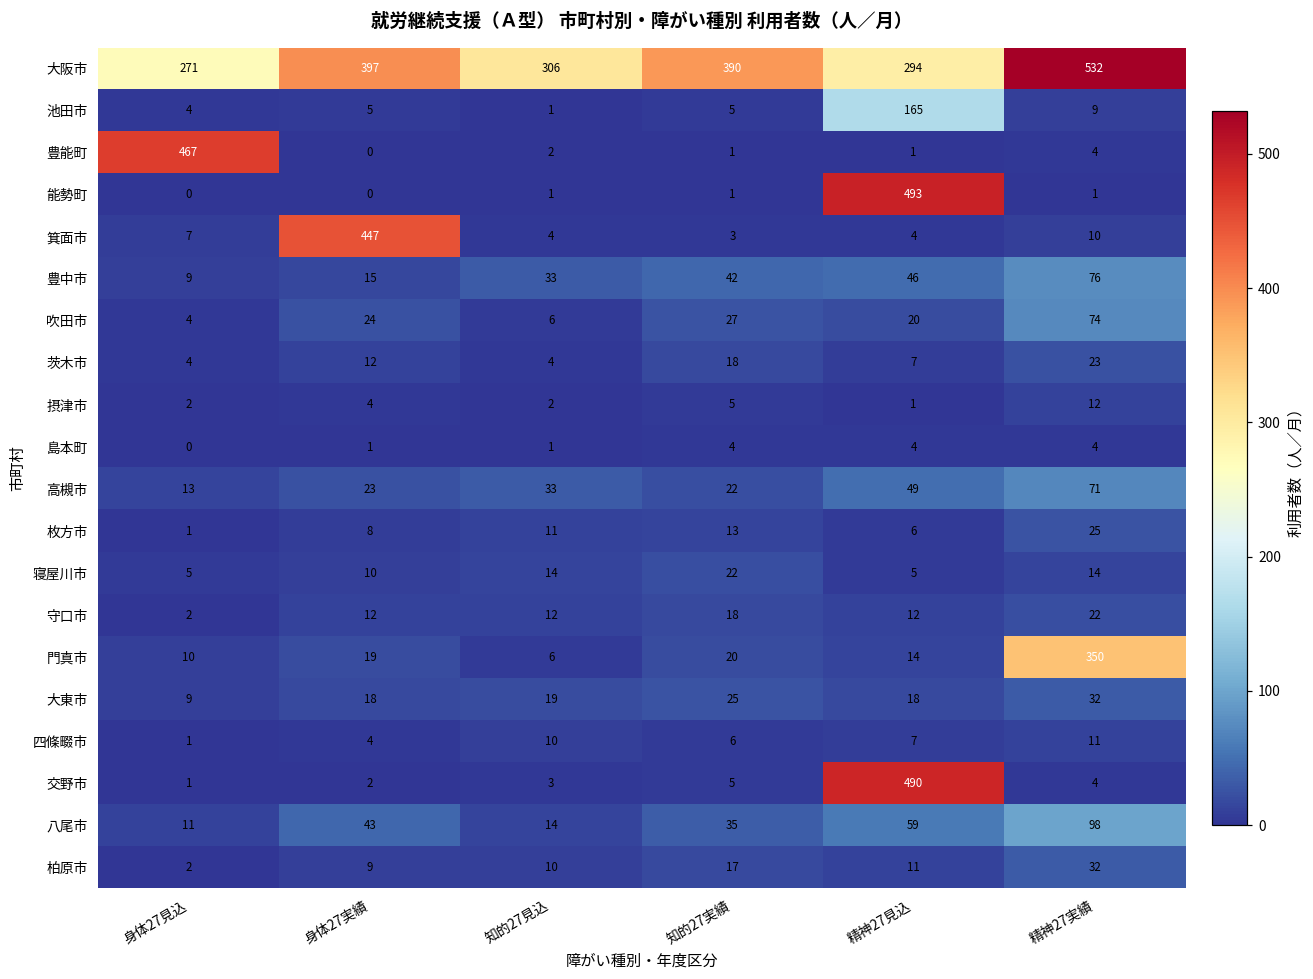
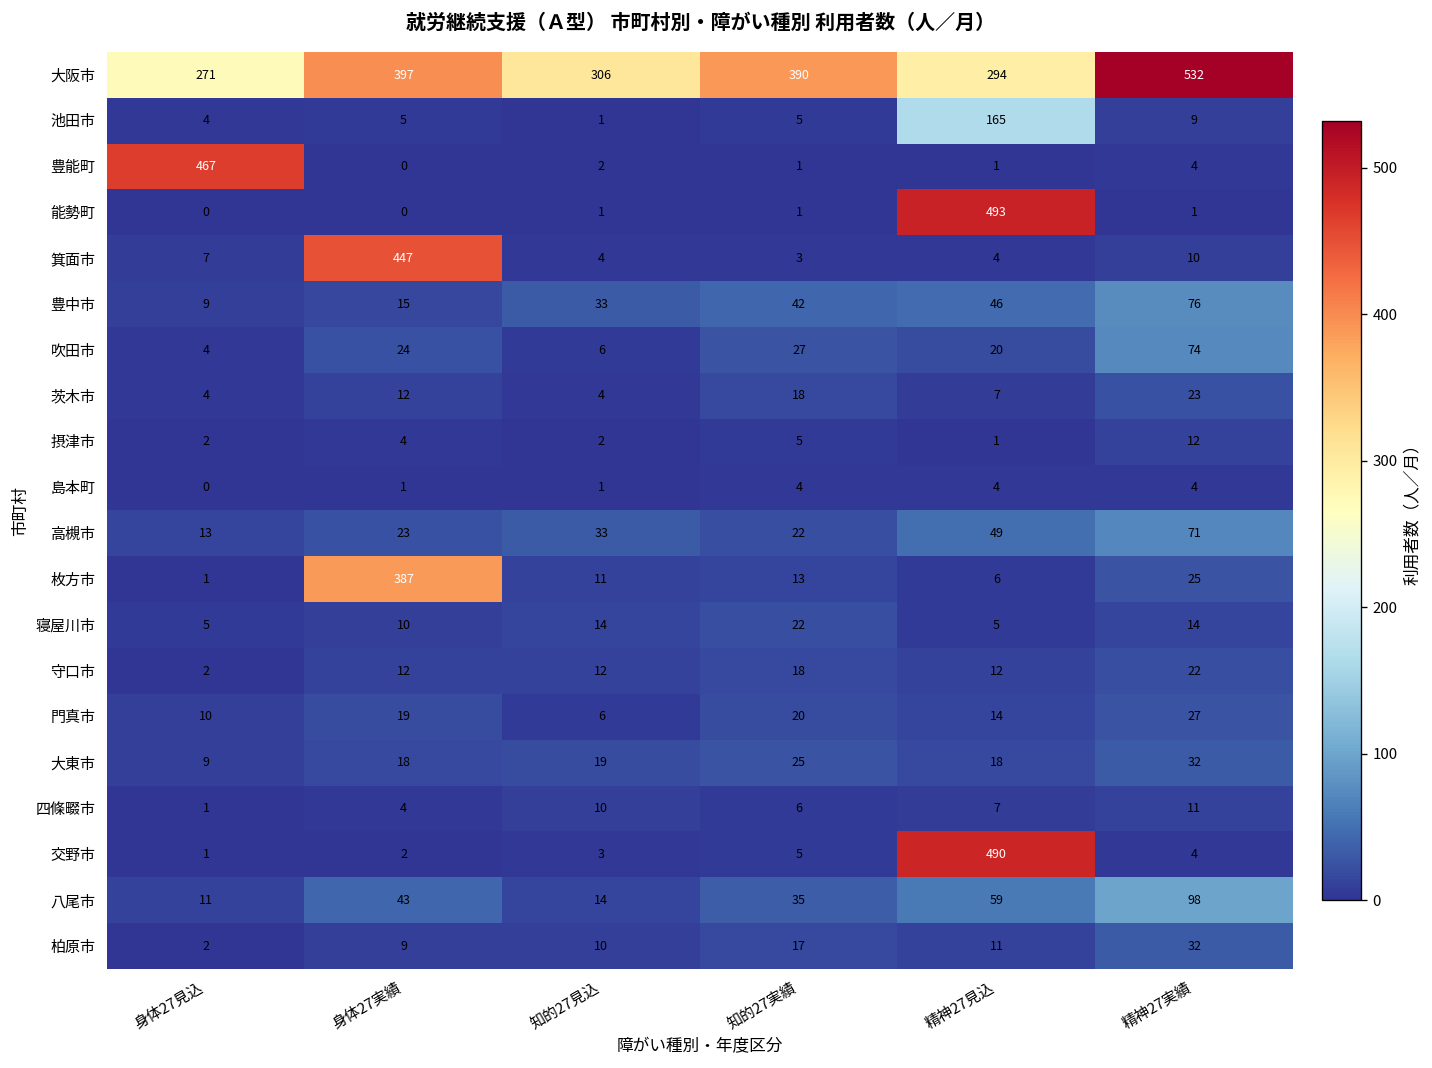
  {
    "大阪市": {
      "身体27見込": 271,
      "身体27実績": 397,
      "知的27見込": 306,
      "知的27実績": 390,
      "精神27見込": 294,
      "精神27実績": 532
    },
    "池田市": {
      "身体27見込": 4,
      "身体27実績": 5,
      "知的27見込": 1,
      "知的27実績": 5,
      "精神27見込": 165,
      "精神27実績": 9
    },
    "豊能町": {
      "身体27見込": 467,
      "身体27実績": 0,
      "知的27見込": 2,
      "知的27実績": 1,
      "精神27見込": 1,
      "精神27実績": 4
    },
    "能勢町": {
      "身体27見込": 0,
      "身体27実績": 0,
      "知的27見込": 1,
      "知的27実績": 1,
      "精神27見込": 493,
      "精神27実績": 1
    },
    "箕面市": {
      "身体27見込": 7,
      "身体27実績": 447,
      "知的27見込": 4,
      "知的27実績": 3,
      "精神27見込": 4,
      "精神27実績": 10
    },
    "豊中市": {
      "身体27見込": 9,
      "身体27実績": 15,
      "知的27見込": 33,
      "知的27実績": 42,
      "精神27見込": 46,
      "精神27実績": 76
    },
    "吹田市": {
      "身体27見込": 4,
      "身体27実績": 24,
      "知的27見込": 6,
      "知的27実績": 27,
      "精神27見込": 20,
      "精神27実績": 74
    },
    "茨木市": {
      "身体27見込": 4,
      "身体27実績": 12,
      "知的27見込": 4,
      "知的27実績": 18,
      "精神27見込": 7,
      "精神27実績": 23
    },
    "摂津市": {
      "身体27見込": 2,
      "身体27実績": 4,
      "知的27見込": 2,
      "知的27実績": 5,
      "精神27見込": 1,
      "精神27実績": 12
    },
    "島本町": {
      "身体27見込": 0,
      "身体27実績": 1,
      "知的27見込": 1,
      "知的27実績": 4,
      "精神27見込": 4,
      "精神27実績": 4
    },
    "高槻市": {
      "身体27見込": 13,
      "身体27実績": 23,
      "知的27見込": 33,
      "知的27実績": 22,
      "精神27見込": 49,
      "精神27実績": 71
    },
    "枚方市": {
      "身体27見込": 1,
-     "身体27実績": 8,
+     "身体27実績": 387,
      "知的27見込": 11,
      "知的27実績": 13,
      "精神27見込": 6,
      "精神27実績": 25
    },
    "寝屋川市": {
      "身体27見込": 5,
      "身体27実績": 10,
      "知的27見込": 14,
      "知的27実績": 22,
      "精神27見込": 5,
      "精神27実績": 14
    },
    "守口市": {
      "身体27見込": 2,
      "身体27実績": 12,
      "知的27見込": 12,
      "知的27実績": 18,
      "精神27見込": 12,
      "精神27実績": 22
    },
    "門真市": {
      "身体27見込": 10,
      "身体27実績": 19,
      "知的27見込": 6,
      "知的27実績": 20,
      "精神27見込": 14,
-     "精神27実績": 350
+     "精神27実績": 27
    },
    "大東市": {
      "身体27見込": 9,
      "身体27実績": 18,
      "知的27見込": 19,
      "知的27実績": 25,
      "精神27見込": 18,
      "精神27実績": 32
    },
    "四條畷市": {
      "身体27見込": 1,
      "身体27実績": 4,
      "知的27見込": 10,
      "知的27実績": 6,
      "精神27見込": 7,
      "精神27実績": 11
    },
    "交野市": {
      "身体27見込": 1,
      "身体27実績": 2,
      "知的27見込": 3,
      "知的27実績": 5,
      "精神27見込": 490,
      "精神27実績": 4
    },
    "八尾市": {
      "身体27見込": 11,
      "身体27実績": 43,
      "知的27見込": 14,
      "知的27実績": 35,
      "精神27見込": 59,
      "精神27実績": 98
    },
    "柏原市": {
      "身体27見込": 2,
      "身体27実績": 9,
      "知的27見込": 10,
      "知的27実績": 17,
      "精神27見込": 11,
      "精神27実績": 32
    }
  }
